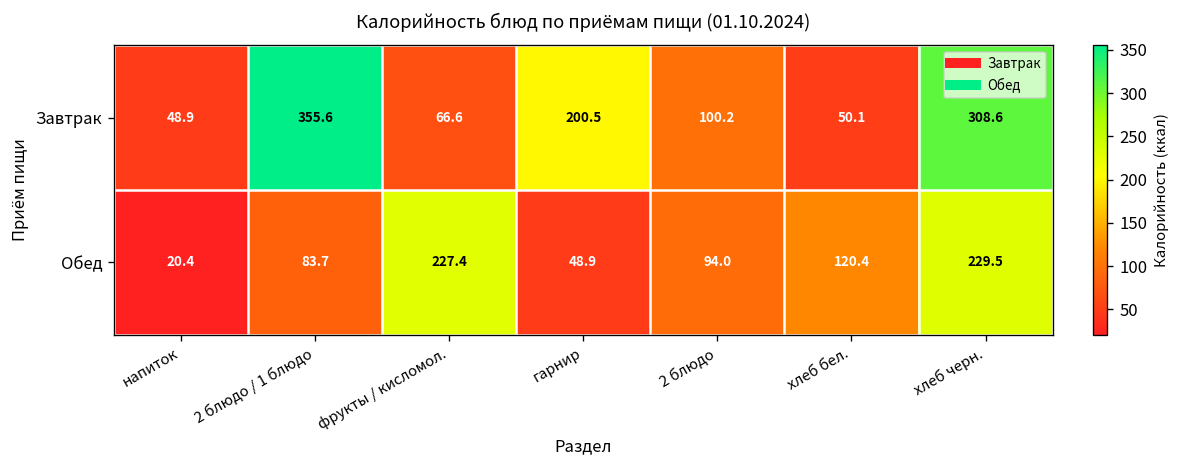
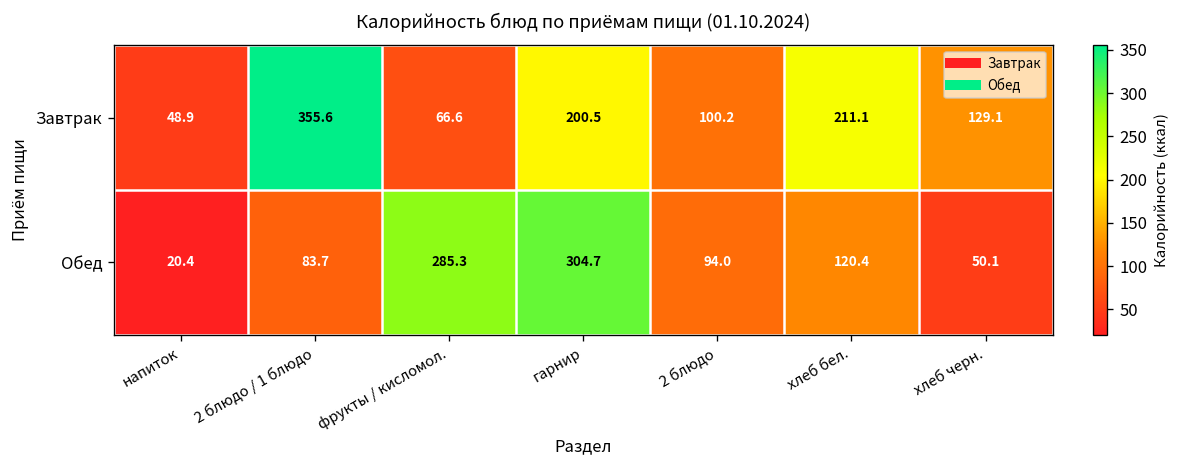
  {
    "Завтрак": {
      "напиток": 48.9,
      "2 блюдо / 1 блюдо": 355.6,
      "фрукты / кисломол.": 66.6,
      "гарнир": 200.5,
      "2 блюдо": 100.2,
-     "хлеб бел.": 50.1,
-     "хлеб черн.": 308.6
+     "хлеб бел.": 211.1,
+     "хлеб черн.": 129.1
    },
    "Обед": {
      "напиток": 20.4,
      "2 блюдо / 1 блюдо": 83.7,
-     "фрукты / кисломол.": 227.4,
-     "гарнир": 48.9,
+     "фрукты / кисломол.": 285.3,
+     "гарнир": 304.7,
      "2 блюдо": 94.0,
      "хлеб бел.": 120.4,
-     "хлеб черн.": 229.5
+     "хлеб черн.": 50.1
    }
  }
